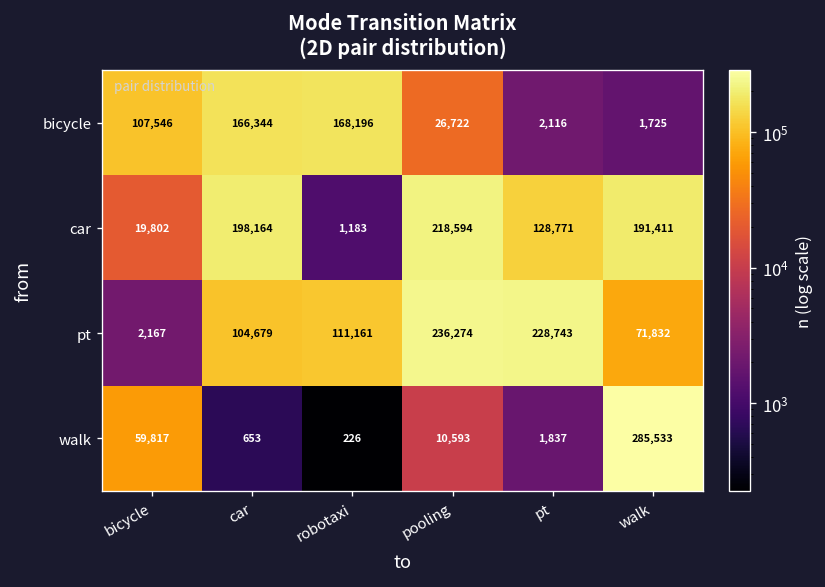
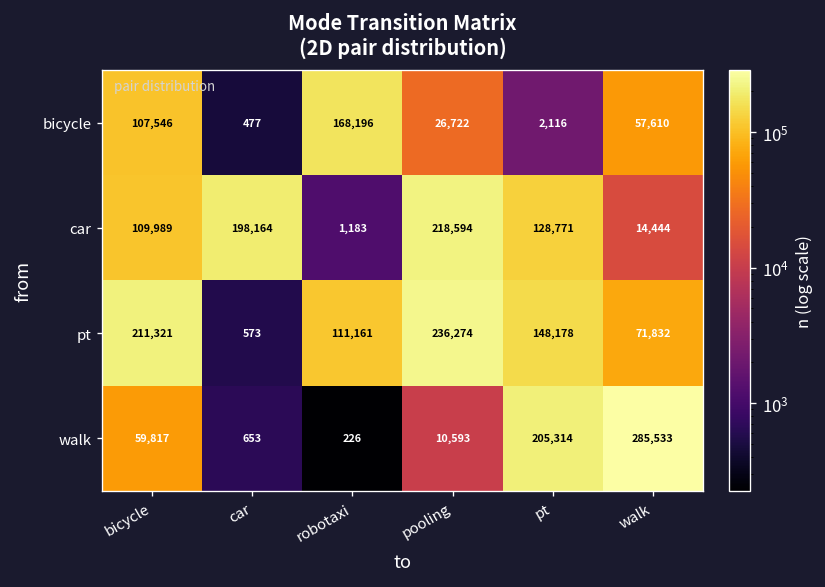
  {
    "bicycle": {
-     "car": "166,344",
+     "car": "477",
      "robotaxi": "168,196",
      "pooling": "26,722",
      "pt": "2,116",
-     "walk": "1,725"
+     "walk": "57,610"
    },
    "car": {
-     "bicycle": "19,802",
+     "bicycle": "109,989",
      "car": "198,164",
      "robotaxi": "1,183",
      "pooling": "218,594",
      "pt": "128,771",
-     "walk": "191,411"
+     "walk": "14,444"
    },
    "pt": {
-     "bicycle": "2,167",
-     "car": "104,679",
+     "bicycle": "211,321",
+     "car": "573",
      "robotaxi": "111,161",
      "pooling": "236,274",
-     "pt": "228,743",
+     "pt": "148,178",
      "walk": "71,832"
    },
    "walk": {
      "bicycle": "59,817",
      "car": "653",
      "robotaxi": "226",
      "pooling": "10,593",
-     "pt": "1,837",
+     "pt": "205,314",
      "walk": "285,533"
    }
  }
